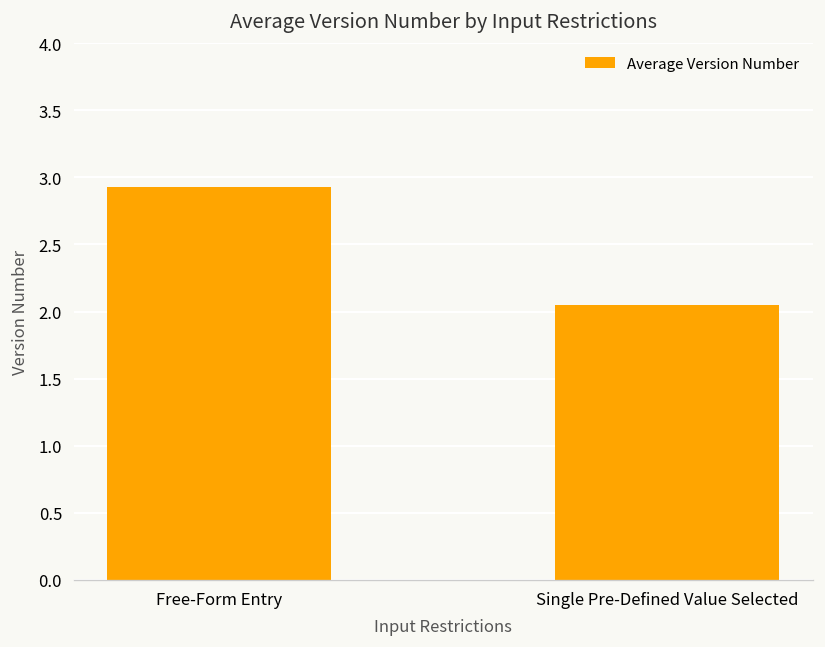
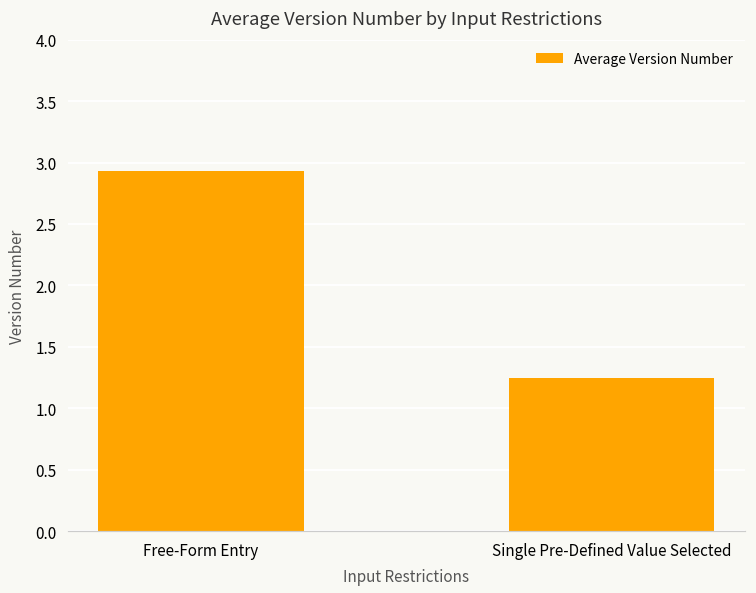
  {
    "Free-Form Entry": 2.93,
-   "Single Pre-Defined Value Selected": 2.05
+   "Single Pre-Defined Value Selected": 1.25
  }
